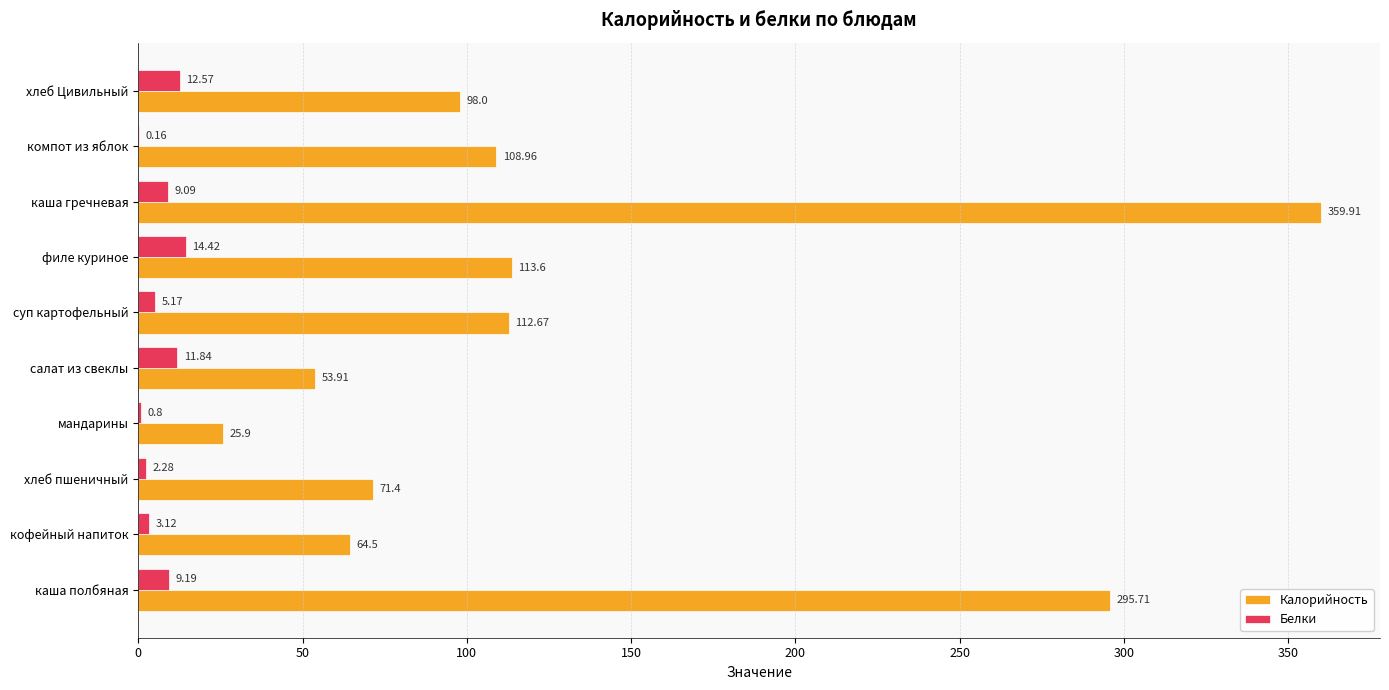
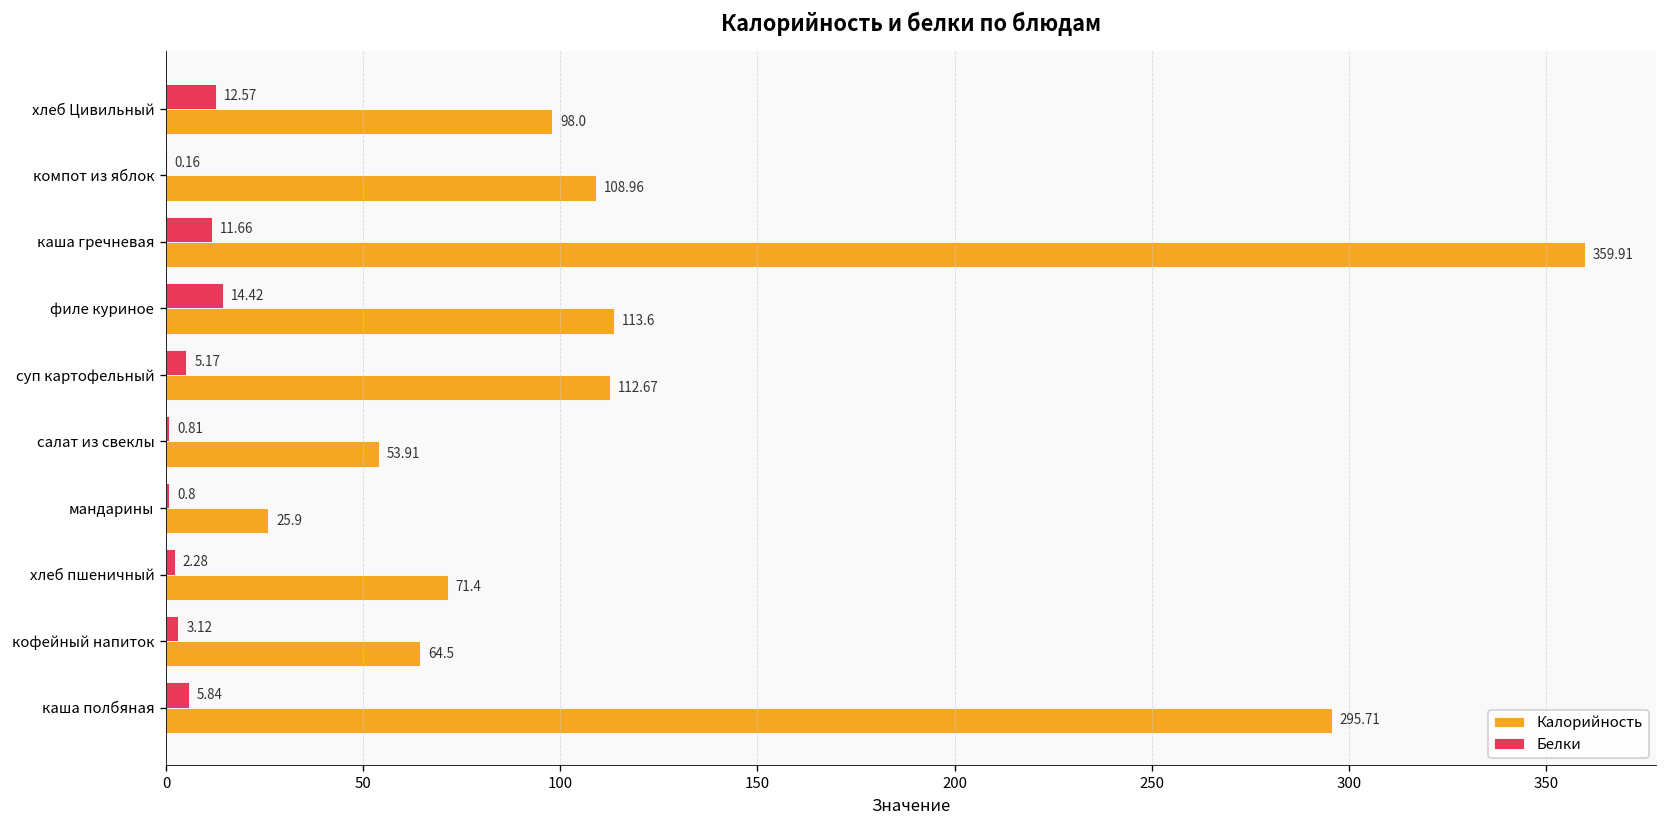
  {
    "Калорийность": {
      "хлеб Цивильный": 98.0,
      "компот из яблок": 108.96,
      "каша гречневая": 359.91,
      "филе куриное": 113.6,
      "суп картофельный": 112.67,
      "салат из свеклы": 53.91,
      "мандарины": 25.9,
      "хлеб пшеничный": 71.4,
      "кофейный напиток": 64.5,
      "каша полбяная": 295.71
    },
    "Белки": {
      "хлеб Цивильный": 12.57,
      "компот из яблок": 0.16,
-     "каша гречневая": 9.09,
+     "каша гречневая": 11.66,
      "филе куриное": 14.42,
      "суп картофельный": 5.17,
-     "салат из свеклы": 11.84,
+     "салат из свеклы": 0.81,
      "мандарины": 0.8,
      "хлеб пшеничный": 2.28,
      "кофейный напиток": 3.12,
-     "каша полбяная": 9.19
+     "каша полбяная": 5.84
    }
  }
